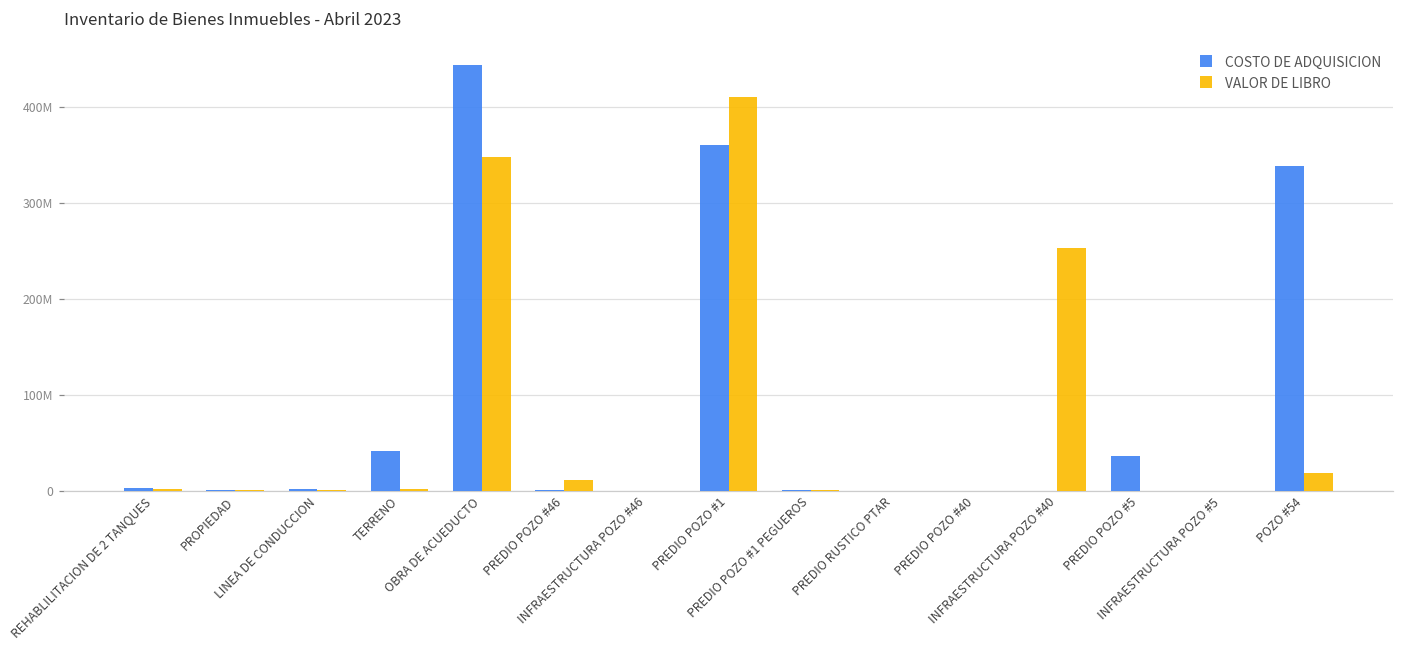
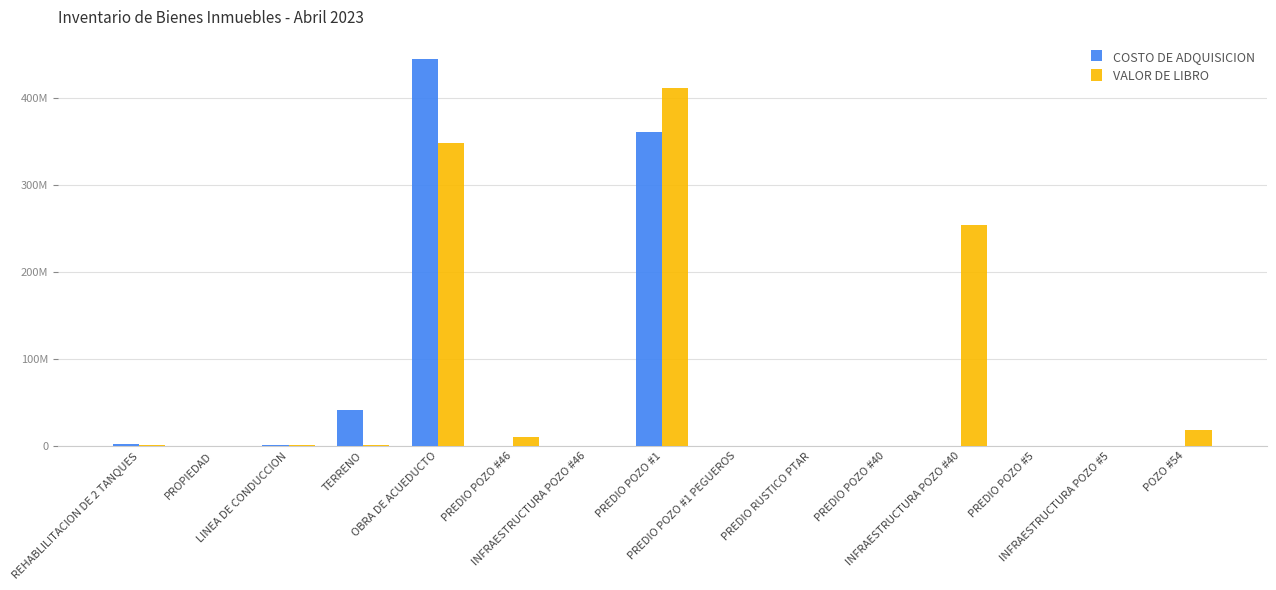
  {
    "COSTO DE ADQUISICION": {
      "TERRENO": 40000000,
      "OBRA DE ACUEDUCTO": 440000000,
      "PREDIO POZO #1": 360000000,
-     "PREDIO POZO #5": 40000000,
-     "POZO #54": 340000000
+     "PREDIO POZO #5": 0,
+     "POZO #54": 0
    },
    "VALOR DE LIBRO": {
      "OBRA DE ACUEDUCTO": 350000000,
      "PREDIO POZO #46": 10000000,
      "PREDIO POZO #1": 410000000,
      "INFRAESTRUCTURA POZO #40": 250000000,
      "POZO #54": 20000000
    }
  }
